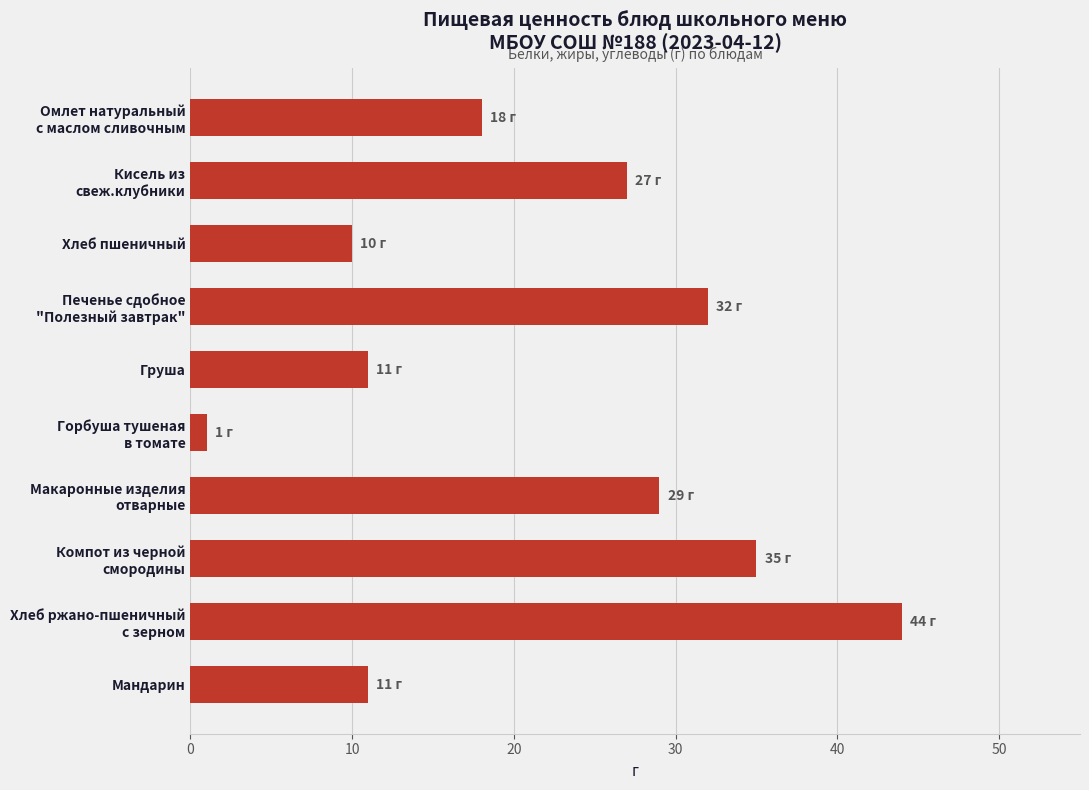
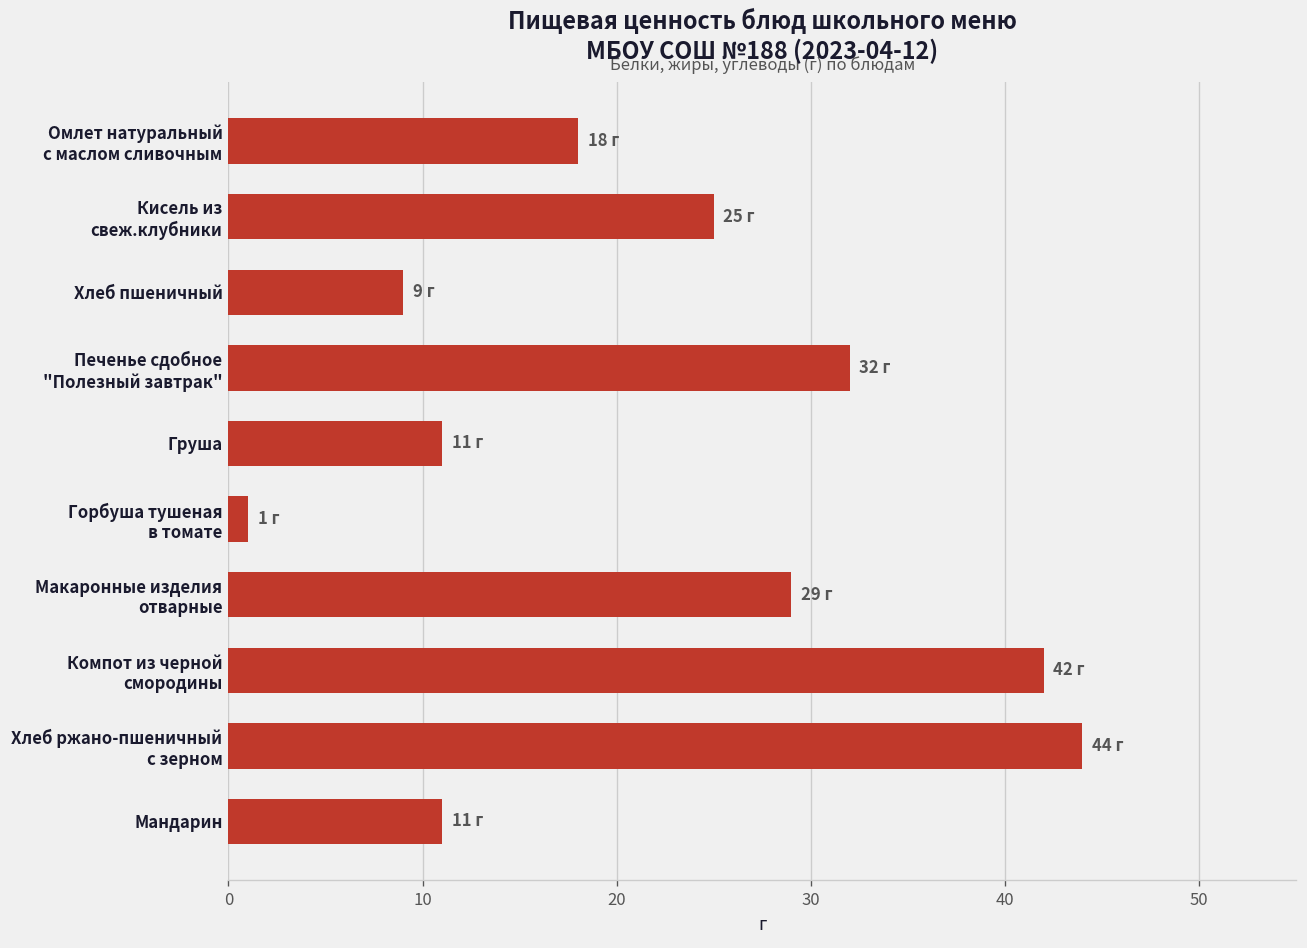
  {
    "Омлет натуральный с маслом сливочным": 18,
-   "Кисель из свеж.клубники": 27,
-   "Хлеб пшеничный": 10,
+   "Кисель из свеж.клубники": 25,
+   "Хлеб пшеничный": 9,
    "Печенье сдобное \"Полезный завтрак\"": 32,
    "Груша": 11,
    "Горбуша тушеная в томате": 1,
    "Макаронные изделия отварные": 29,
-   "Компот из черной смородины": 35,
+   "Компот из черной смородины": 42,
    "Хлеб ржано-пшеничный с зерном": 44,
    "Мандарин": 11
  }
